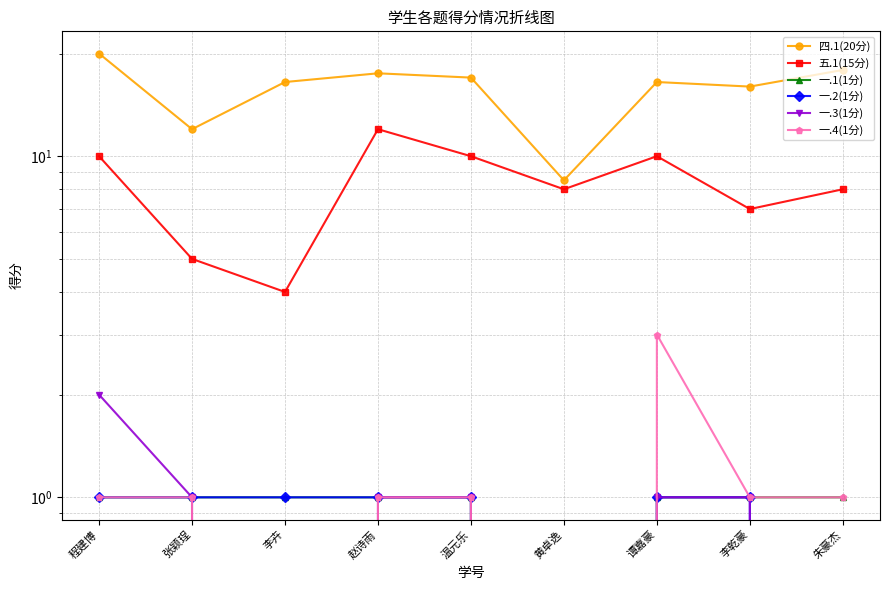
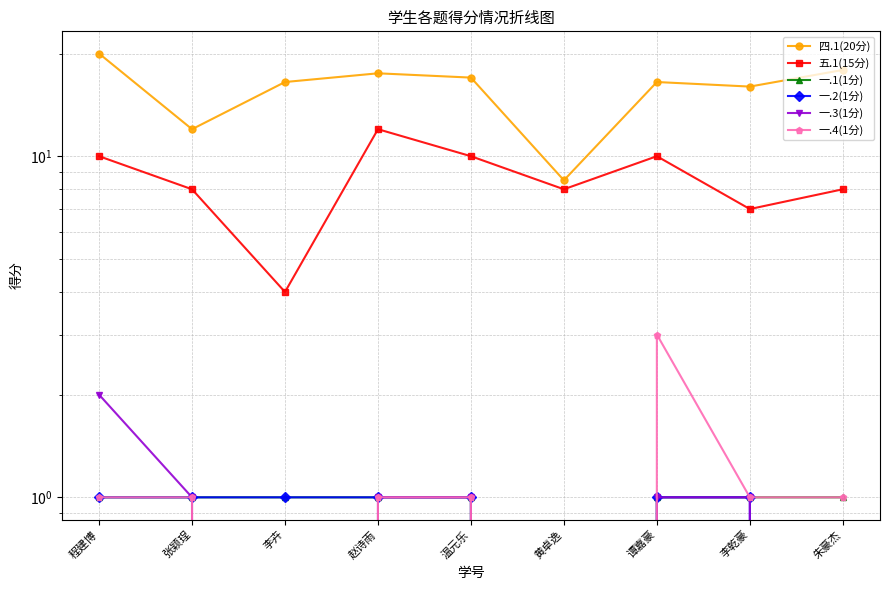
  {
    "四.1(20分)": {
      "程建博": 20,
      "张颖珵": 12,
      "李卉": 17,
      "赵诗雨": 18,
      "温元乐": 17,
      "黄卓逸": 8.5,
      "谭嘉豪": 17,
      "李乾豪": 16
    },
    "五.1(15分)": {
      "程建博": 10,
-     "张颖珵": 5,
+     "张颖珵": 8,
      "李卉": 4,
      "赵诗雨": 12,
      "温元乐": 10,
      "黄卓逸": 8,
      "谭嘉豪": 10,
      "李乾豪": 7,
      "朱豪杰": 8
    },
    "一.3(1分)": {
      "程建博": 2
    },
    "一.4(1分)": {
      "谭嘉豪": 3
    }
  }
